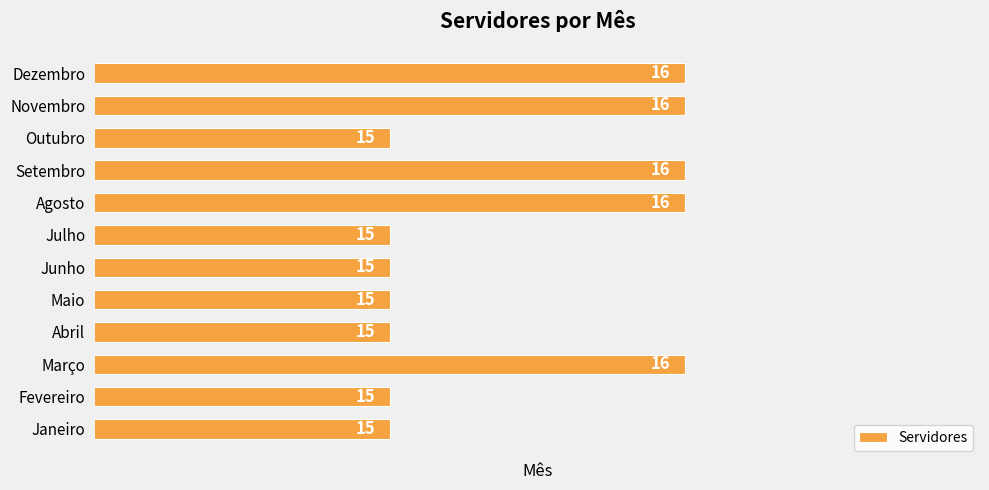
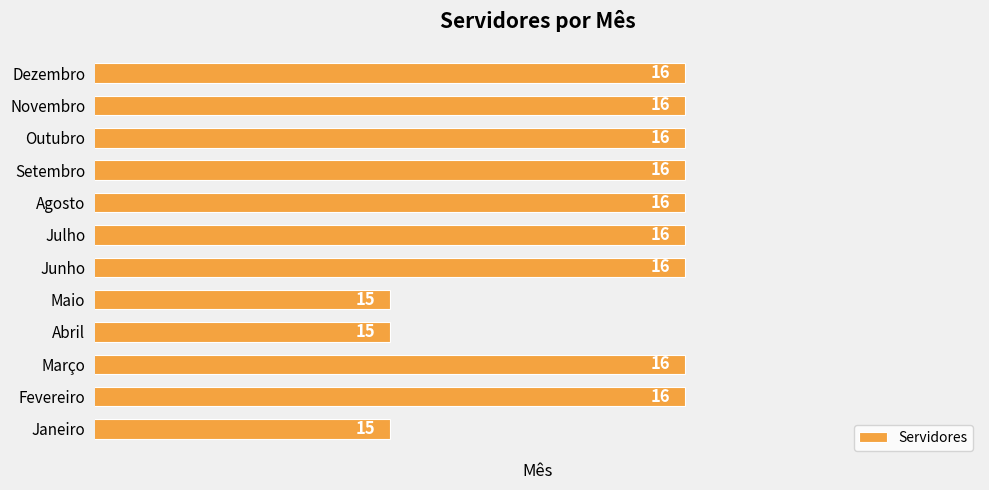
  {
    "Dezembro": 16,
    "Novembro": 16,
-   "Outubro": 15,
+   "Outubro": 16,
    "Setembro": 16,
    "Agosto": 16,
-   "Julho": 15,
-   "Junho": 15,
+   "Julho": 16,
+   "Junho": 16,
    "Maio": 15,
    "Abril": 15,
    "Março": 16,
-   "Fevereiro": 15,
+   "Fevereiro": 16,
    "Janeiro": 15
  }
